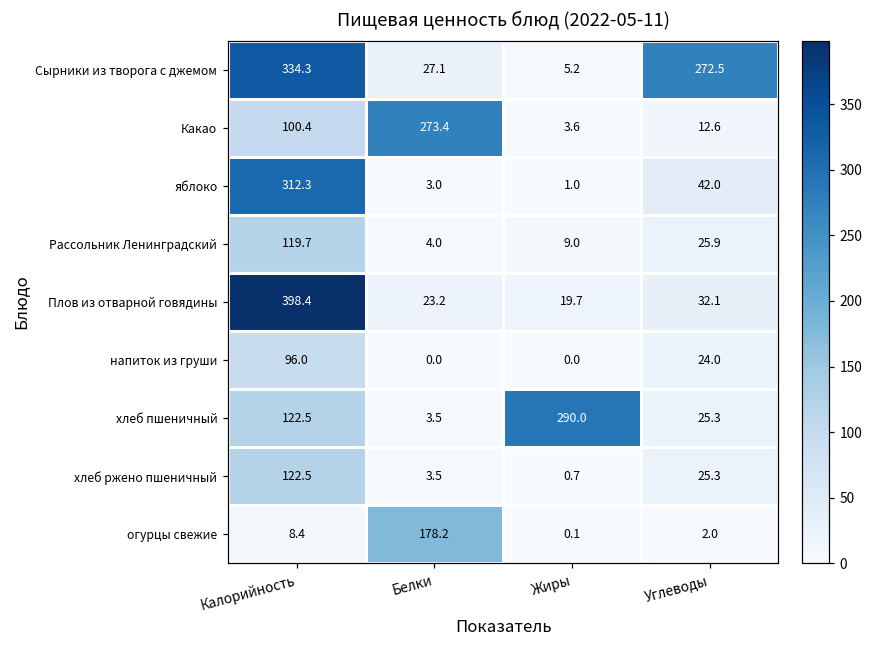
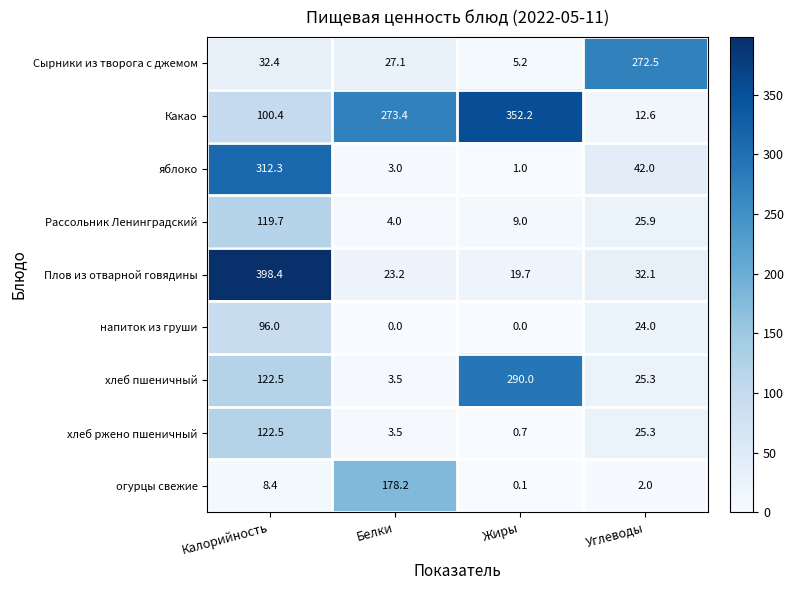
  {
    "Сырники из творога с джемом": {
-     "Калорийность": 334.3,
+     "Калорийность": 32.4,
      "Белки": 27.1,
      "Жиры": 5.2,
      "Углеводы": 272.5
    },
    "Какао": {
      "Калорийность": 100.4,
      "Белки": 273.4,
-     "Жиры": 3.6,
+     "Жиры": 352.2,
      "Углеводы": 12.6
    },
    "яблоко": {
      "Калорийность": 312.3,
      "Белки": 3.0,
      "Жиры": 1.0,
      "Углеводы": 42.0
    },
    "Рассольник Ленинградский": {
      "Калорийность": 119.7,
      "Белки": 4.0,
      "Жиры": 9.0,
      "Углеводы": 25.9
    },
    "Плов из отварной говядины": {
      "Калорийность": 398.4,
      "Белки": 23.2,
      "Жиры": 19.7,
      "Углеводы": 32.1
    },
    "напиток из груши": {
      "Калорийность": 96.0,
      "Белки": 0.0,
      "Жиры": 0.0,
      "Углеводы": 24.0
    },
    "хлеб пшеничный": {
      "Калорийность": 122.5,
      "Белки": 3.5,
      "Жиры": 290.0,
      "Углеводы": 25.3
    },
    "хлеб ржено пшеничный": {
      "Калорийность": 122.5,
      "Белки": 3.5,
      "Жиры": 0.7,
      "Углеводы": 25.3
    },
    "огурцы свежие": {
      "Калорийность": 8.4,
      "Белки": 178.2,
      "Жиры": 0.1,
      "Углеводы": 2.0
    }
  }
